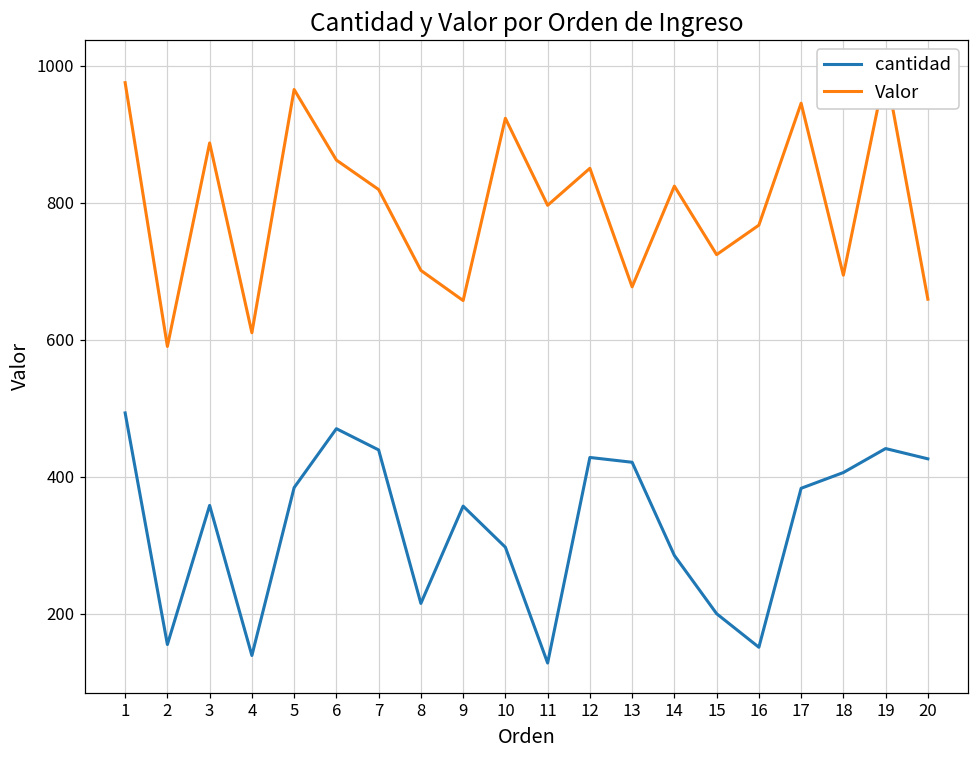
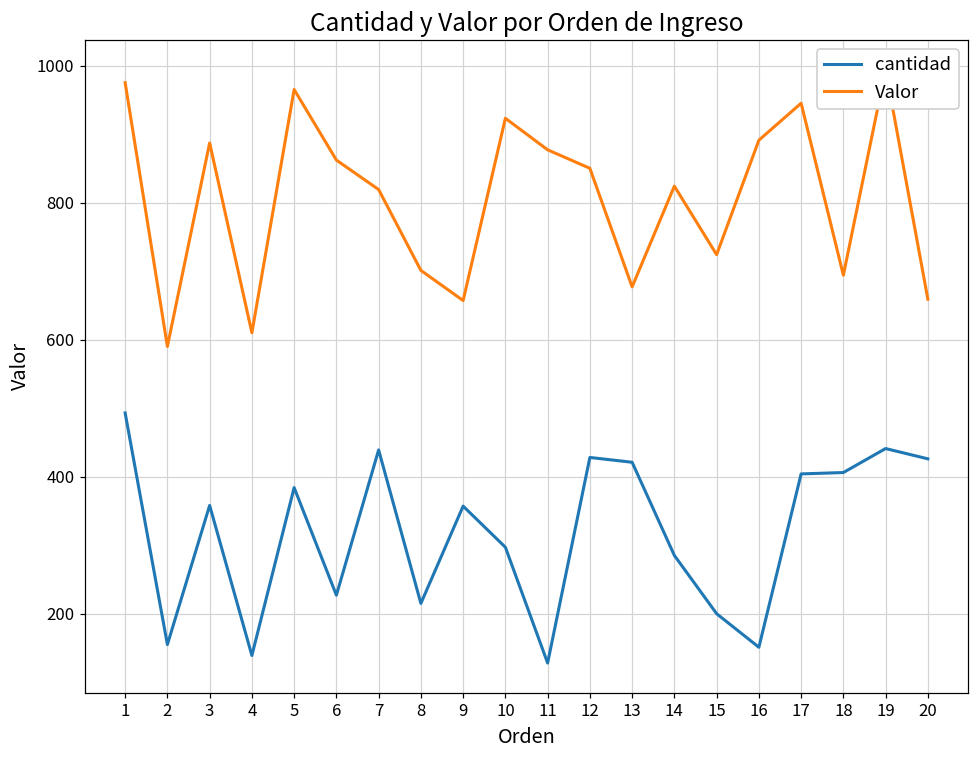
  {
    "cantidad": {
      "1": 490,
      "2": 160,
      "3": 360,
      "4": 140,
      "5": 380,
-     "6": 470,
+     "6": 230,
      "7": 440,
      "8": 220,
      "9": 360,
      "10": 300,
      "11": 130,
      "12": 430,
      "13": 420,
      "14": 290,
      "15": 200,
      "16": 150,
-     "17": 380,
+     "17": 400,
      "18": 410,
      "19": 440,
      "20": 430
    },
    "Valor": {
      "1": 980,
      "2": 590,
      "3": 890,
      "4": 610,
      "5": 970,
      "6": 860,
      "7": 820,
      "8": 700,
      "9": 660,
      "10": 920,
-     "11": 800,
+     "11": 880,
      "12": 850,
      "13": 680,
      "14": 820,
      "15": 720,
-     "16": 770,
+     "16": 890,
      "17": 950,
      "18": 690,
      "20": 660
    }
  }
